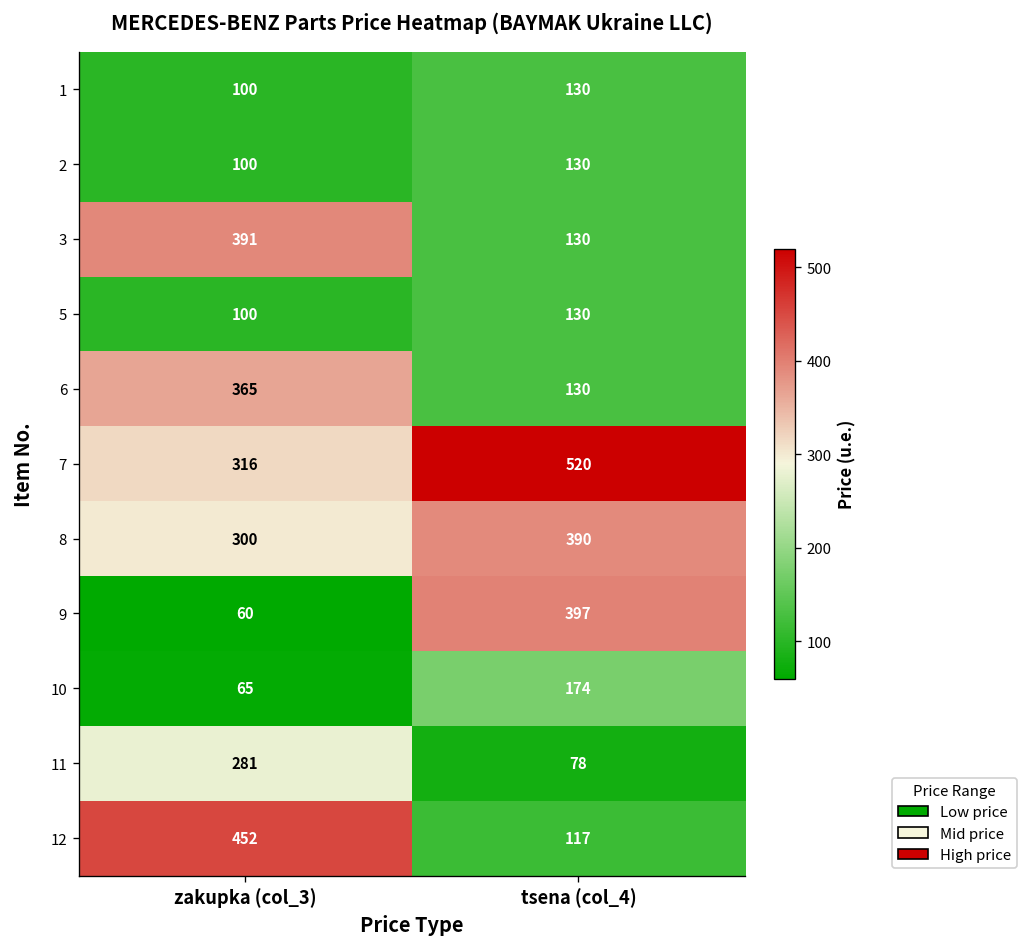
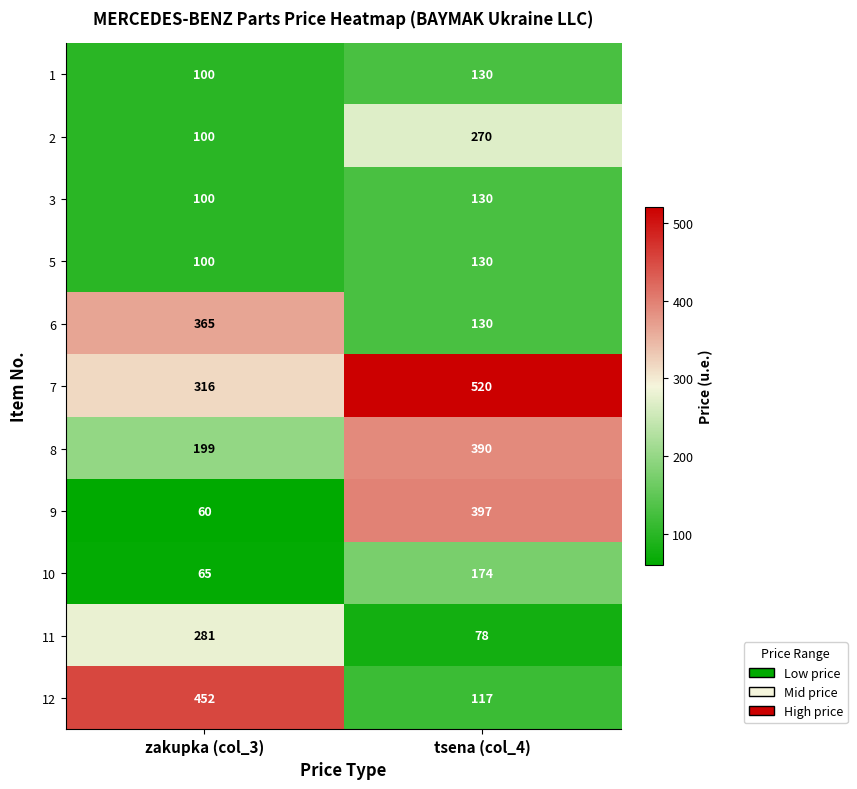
  {
    "1": {
      "zakupka (col_3)": 100,
      "tsena (col_4)": 130
    },
    "2": {
      "zakupka (col_3)": 100,
-     "tsena (col_4)": 130
+     "tsena (col_4)": 270
    },
    "3": {
-     "zakupka (col_3)": 391,
+     "zakupka (col_3)": 100,
      "tsena (col_4)": 130
    },
    "5": {
      "zakupka (col_3)": 100,
      "tsena (col_4)": 130
    },
    "6": {
      "zakupka (col_3)": 365,
      "tsena (col_4)": 130
    },
    "7": {
      "zakupka (col_3)": 316,
      "tsena (col_4)": 520
    },
    "8": {
-     "zakupka (col_3)": 300,
+     "zakupka (col_3)": 199,
      "tsena (col_4)": 390
    },
    "9": {
      "zakupka (col_3)": 60,
      "tsena (col_4)": 397
    },
    "10": {
      "zakupka (col_3)": 65,
      "tsena (col_4)": 174
    },
    "11": {
      "zakupka (col_3)": 281,
      "tsena (col_4)": 78
    },
    "12": {
      "zakupka (col_3)": 452,
      "tsena (col_4)": 117
    }
  }
